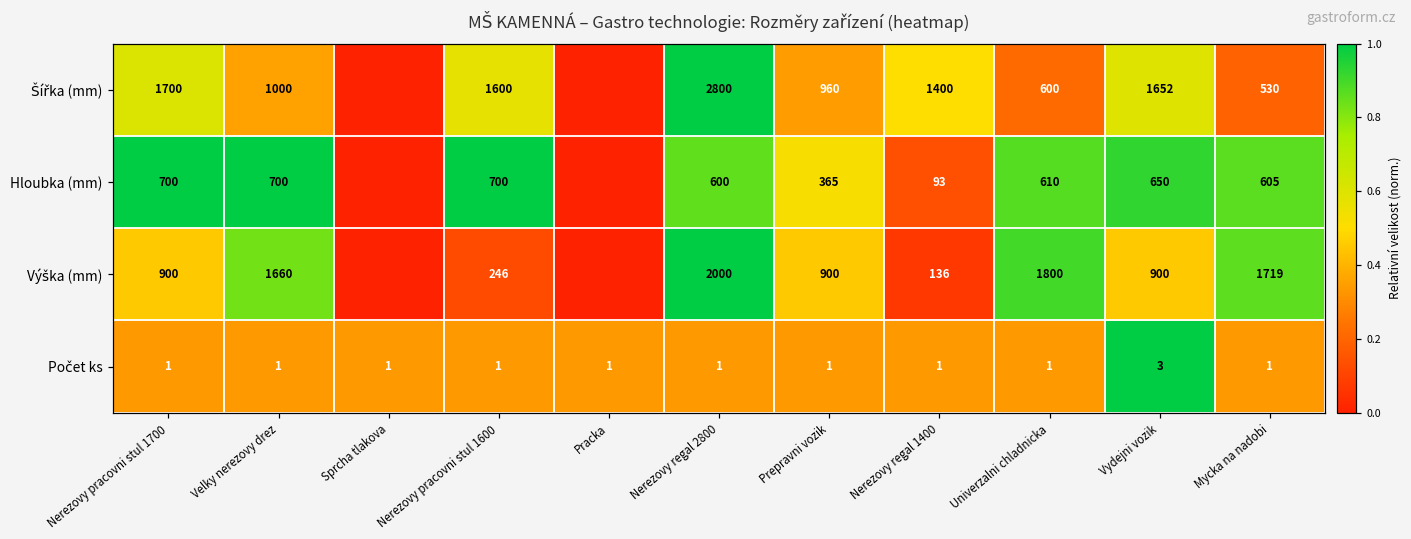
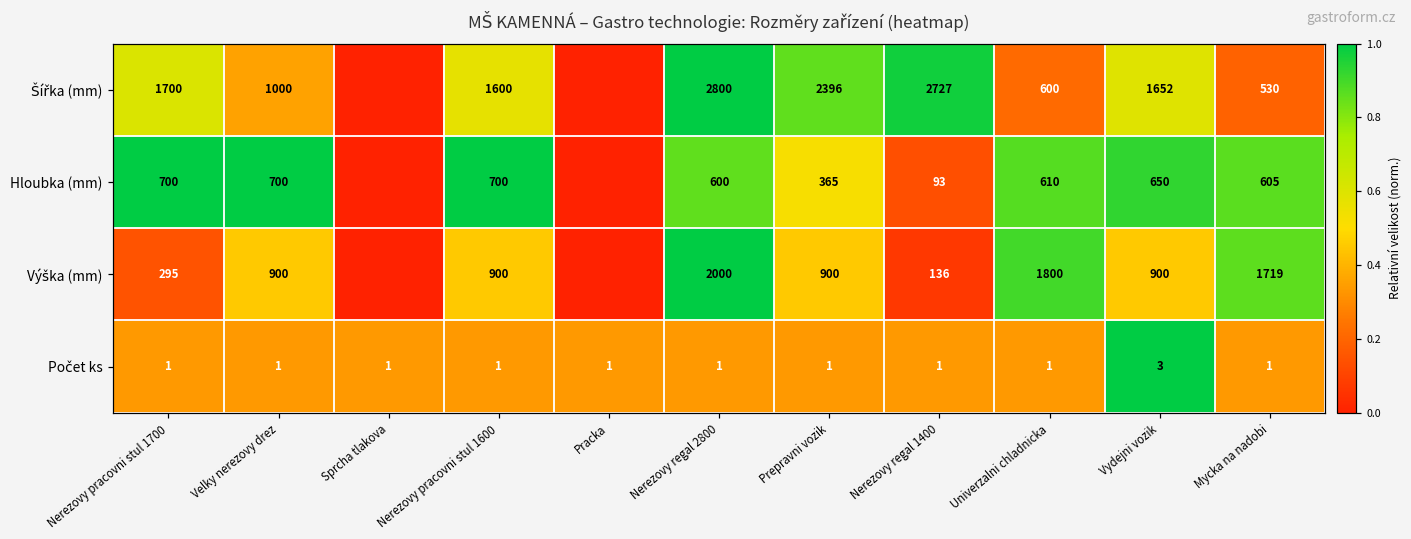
  {
    "Šířka (mm)": {
      "Nerezovy pracovni stul 1700": 1700,
      "Velky nerezovy drez": 1000,
      "Nerezovy pracovni stul 1600": 1600,
      "Nerezovy regal 2800": 2800,
-     "Prepravni vozik": 960,
-     "Nerezovy regal 1400": 1400,
+     "Prepravni vozik": 2396,
+     "Nerezovy regal 1400": 2727,
      "Univerzalni chladnicka": 600,
      "Vydejni vozik": 1652,
      "Mycka na nadobi": 530
    },
    "Hloubka (mm)": {
      "Nerezovy pracovni stul 1700": 700,
      "Velky nerezovy drez": 700,
      "Nerezovy pracovni stul 1600": 700,
      "Nerezovy regal 2800": 600,
      "Prepravni vozik": 365,
      "Nerezovy regal 1400": 93,
      "Univerzalni chladnicka": 610,
      "Vydejni vozik": 650,
      "Mycka na nadobi": 605
    },
    "Výška (mm)": {
-     "Nerezovy pracovni stul 1700": 900,
-     "Velky nerezovy drez": 1660,
-     "Nerezovy pracovni stul 1600": 246,
+     "Nerezovy pracovni stul 1700": 295,
+     "Velky nerezovy drez": 900,
+     "Nerezovy pracovni stul 1600": 900,
      "Nerezovy regal 2800": 2000,
      "Prepravni vozik": 900,
      "Nerezovy regal 1400": 136,
      "Univerzalni chladnicka": 1800,
      "Vydejni vozik": 900,
      "Mycka na nadobi": 1719
    },
    "Počet ks": {
      "Nerezovy pracovni stul 1700": 1,
      "Velky nerezovy drez": 1,
      "Sprcha tlakova": 1,
      "Nerezovy pracovni stul 1600": 1,
      "Pracka": 1,
      "Nerezovy regal 2800": 1,
      "Prepravni vozik": 1,
      "Nerezovy regal 1400": 1,
      "Univerzalni chladnicka": 1,
      "Vydejni vozik": 3,
      "Mycka na nadobi": 1
    }
  }
